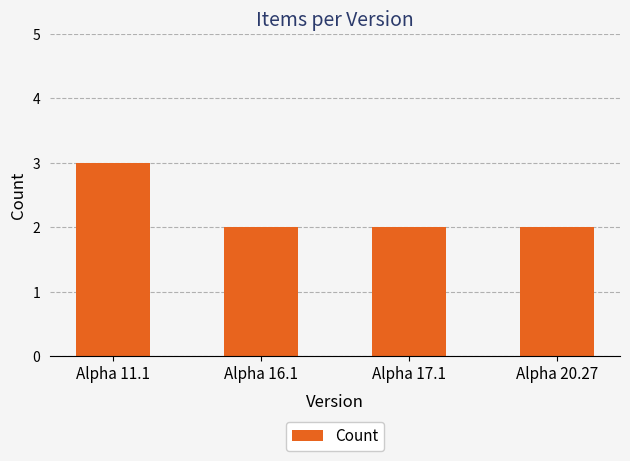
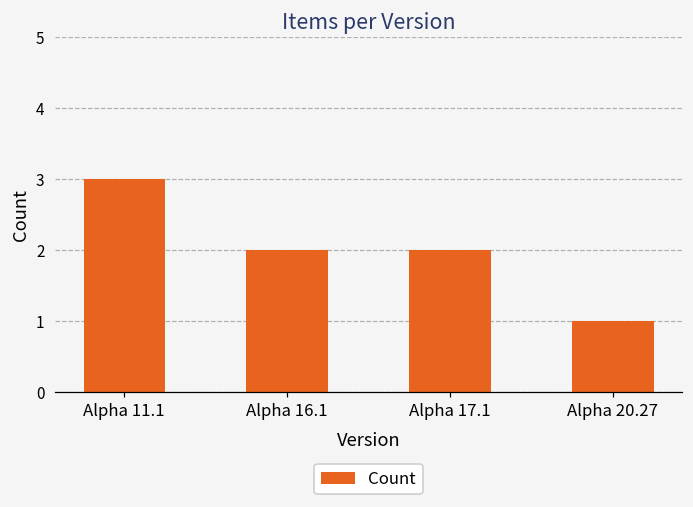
  {
    "Alpha 11.1": 3,
    "Alpha 16.1": 2,
    "Alpha 17.1": 2,
-   "Alpha 20.27": 2
+   "Alpha 20.27": 1
  }
